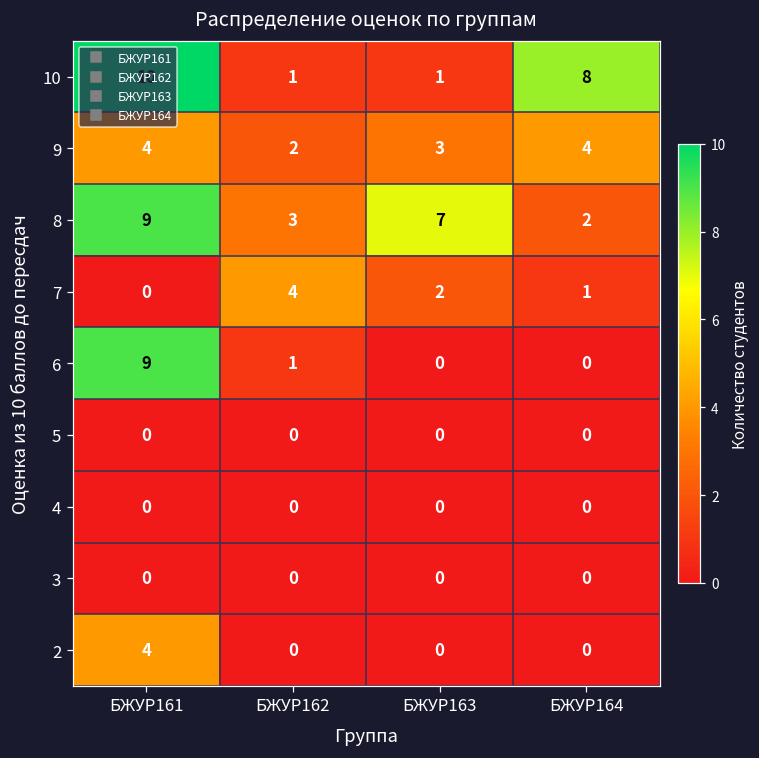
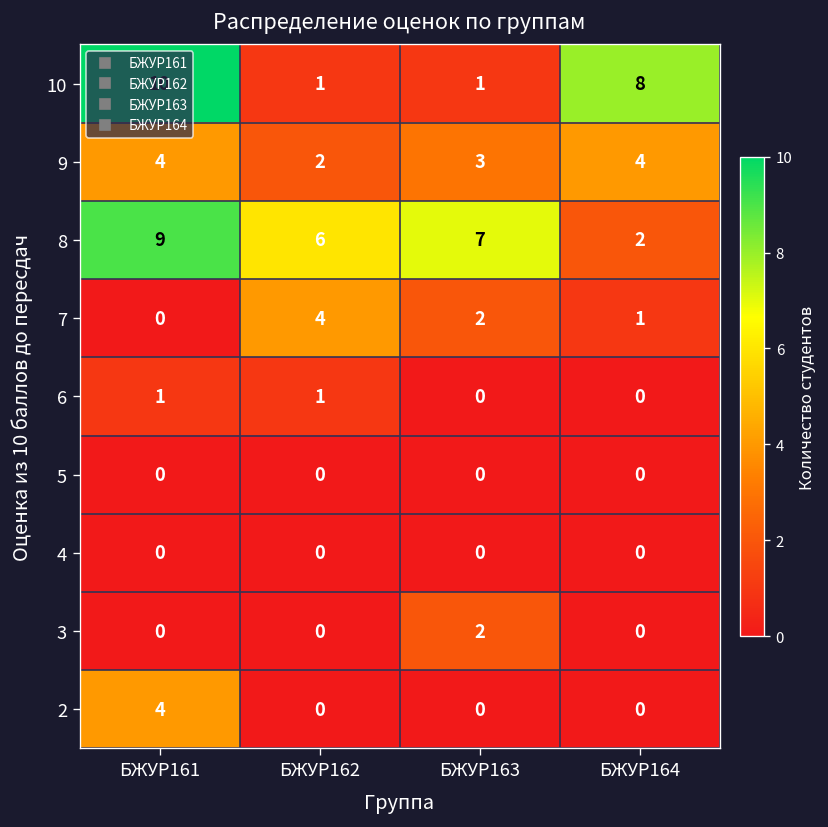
  {
    "10": {
      "БЖУР162": 1,
      "БЖУР163": 1,
      "БЖУР164": 8
    },
    "9": {
      "БЖУР161": 4,
      "БЖУР162": 2,
      "БЖУР163": 3,
      "БЖУР164": 4
    },
    "8": {
      "БЖУР161": 9,
-     "БЖУР162": 3,
+     "БЖУР162": 6,
      "БЖУР163": 7,
      "БЖУР164": 2
    },
    "7": {
      "БЖУР161": 0,
      "БЖУР162": 4,
      "БЖУР163": 2,
      "БЖУР164": 1
    },
    "6": {
-     "БЖУР161": 9,
+     "БЖУР161": 1,
      "БЖУР162": 1,
      "БЖУР163": 0,
      "БЖУР164": 0
    },
    "5": {
      "БЖУР161": 0,
      "БЖУР162": 0,
      "БЖУР163": 0,
      "БЖУР164": 0
    },
    "4": {
      "БЖУР161": 0,
      "БЖУР162": 0,
      "БЖУР163": 0,
      "БЖУР164": 0
    },
    "3": {
      "БЖУР161": 0,
      "БЖУР162": 0,
-     "БЖУР163": 0,
+     "БЖУР163": 2,
      "БЖУР164": 0
    },
    "2": {
      "БЖУР161": 4,
      "БЖУР162": 0,
      "БЖУР163": 0,
      "БЖУР164": 0
    }
  }
